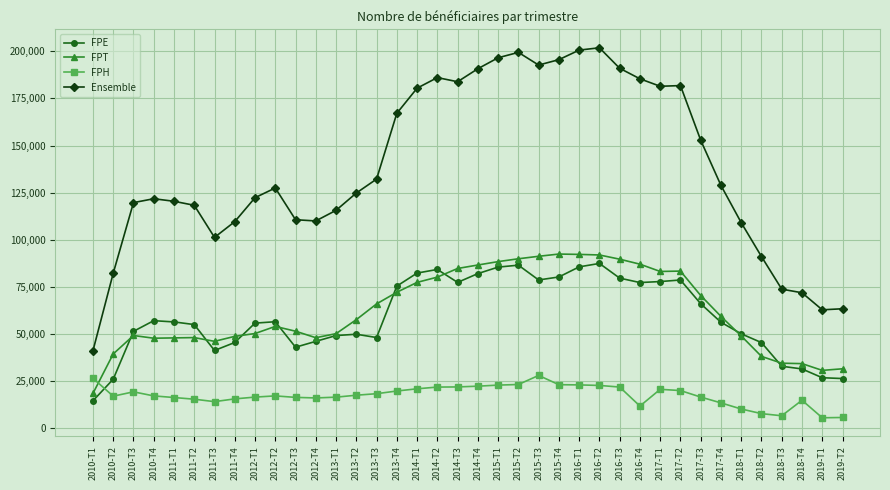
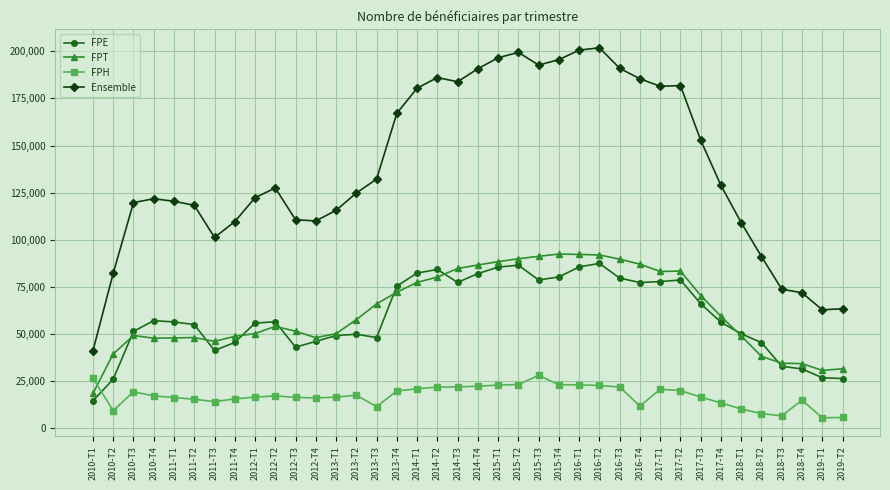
  {
    "FPH": {
      "2010-T1": "26,000",
-     "2010-T2": "17,000",
+     "2010-T2": "9,000",
      "2010-T3": "19,000",
      "2010-T4": "17,000",
      "2011-T1": "16,000",
      "2011-T2": "15,000",
      "2011-T3": "14,000",
      "2011-T4": "15,000",
      "2012-T1": "16,000",
      "2012-T2": "17,000",
      "2012-T3": "16,000",
      "2012-T4": "16,000",
      "2013-T1": "16,000",
      "2013-T2": "17,000",
-     "2013-T3": "18,000",
+     "2013-T3": "11,000",
      "2013-T4": "20,000",
      "2014-T1": "21,000",
      "2014-T2": "22,000",
      "2014-T3": "22,000",
      "2014-T4": "22,000",
      "2015-T1": "23,000",
      "2015-T2": "23,000",
      "2015-T3": "28,000",
      "2015-T4": "23,000",
      "2016-T1": "23,000",
      "2016-T2": "23,000",
      "2016-T3": "22,000",
      "2016-T4": "12,000",
      "2017-T1": "21,000",
      "2017-T2": "20,000",
      "2017-T3": "16,000",
      "2017-T4": "13,000",
      "2018-T1": "10,000",
      "2018-T2": "8,000",
      "2018-T3": "7,000",
      "2018-T4": "15,000",
      "2019-T1": "5,000",
      "2019-T2": "6,000"
    }
  }
